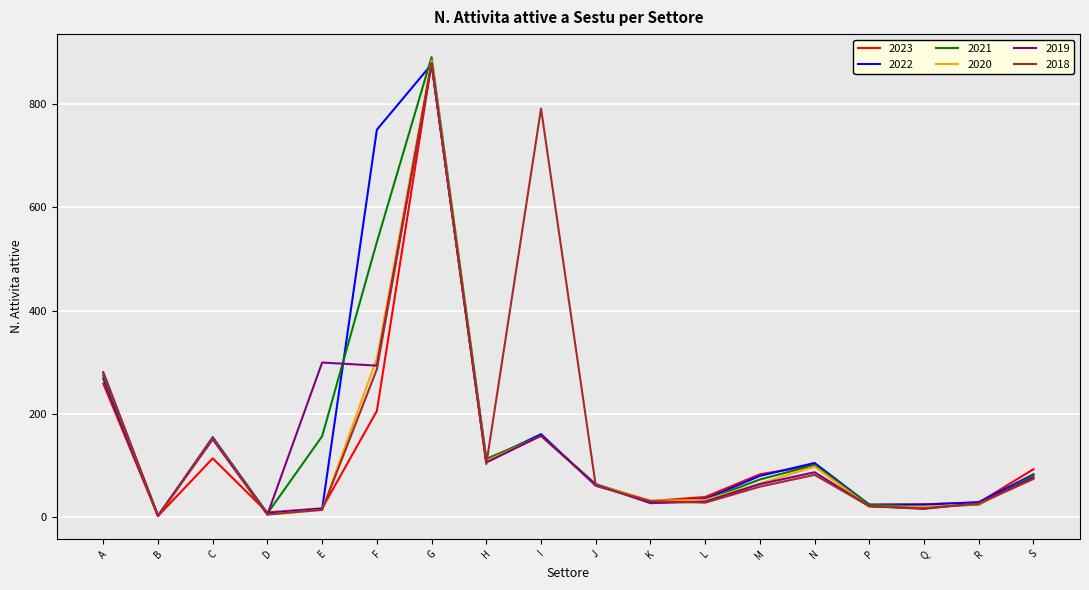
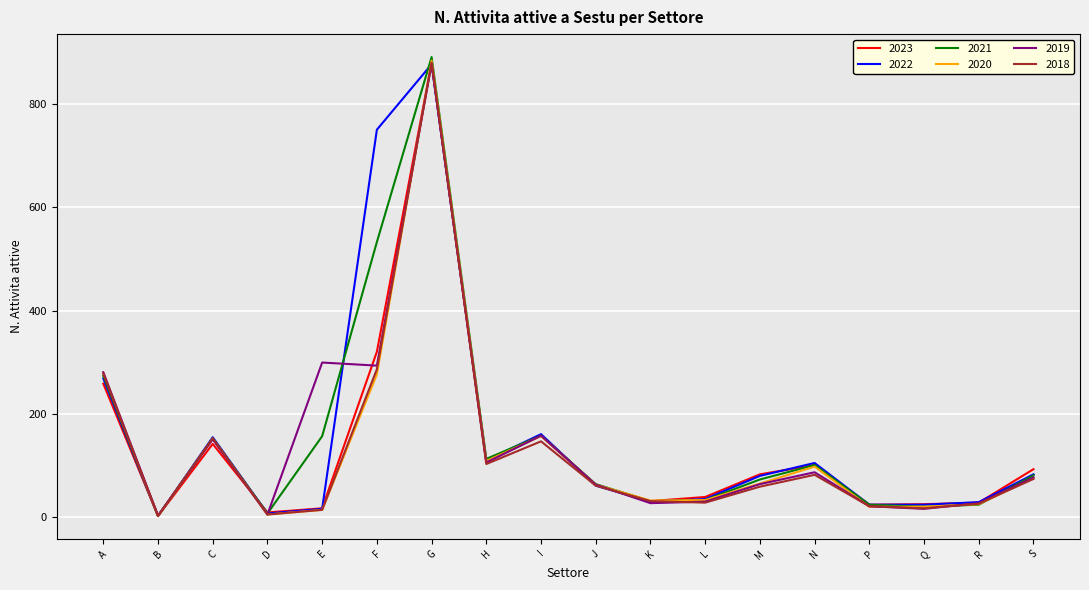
  {
    "2023": {
      "A": 260,
-     "C": 110,
-     "F": 210,
+     "C": 140,
+     "F": 320,
      "S": 90
    },
    "2022": {
      "A": 270,
      "F": 750
    },
    "2021": {
      "E": 160,
      "F": 530,
      "G": 890,
      "M": 70
    },
    "2020": {
-     "F": 310
+     "F": 280
    },
    "2019": {
      "E": 300,
      "F": 290
    },
    "2018": {
      "F": 290,
-     "I": 790,
+     "I": 150,
      "M": 60
    }
  }
